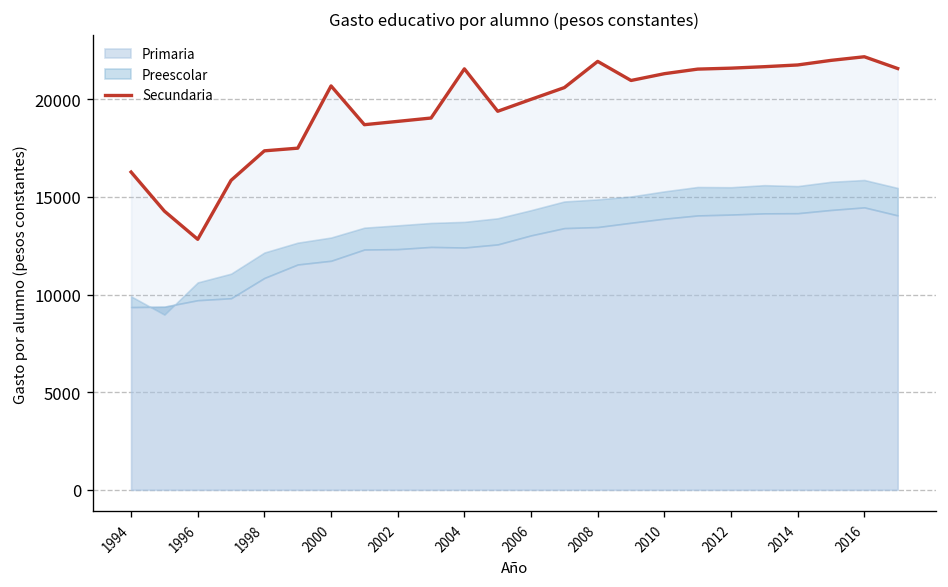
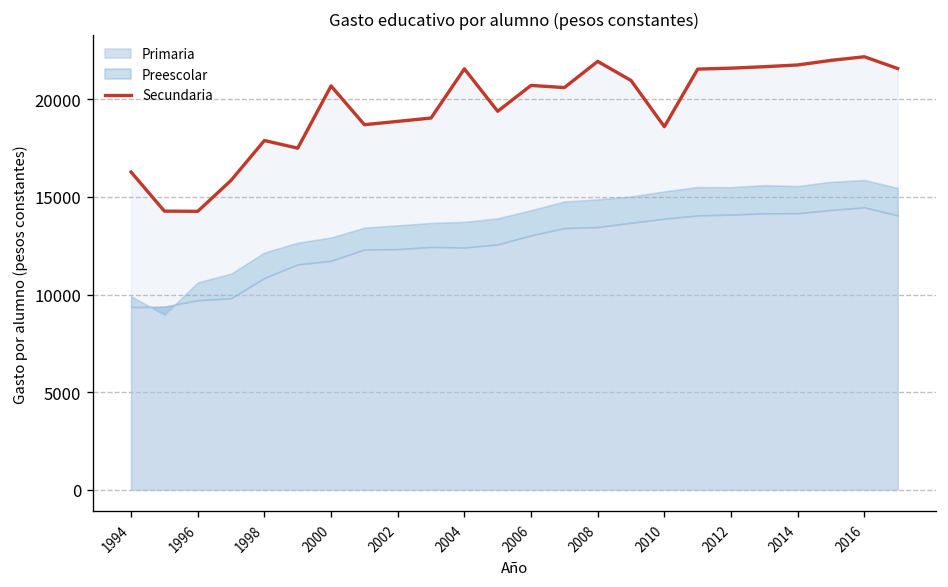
  {
    "Secundaria": {
      "1994": 16300,
-     "1996": 12800,
-     "1998": 17400,
+     "1996": 14300,
+     "1998": 17900,
      "2000": 20700,
      "2002": 18900,
      "2004": 21600,
-     "2006": 20000,
+     "2006": 20700,
      "2008": 21900,
-     "2010": 21300,
+     "2010": 18600,
      "2012": 21600,
      "2014": 21800,
      "2016": 22200
    }
  }
